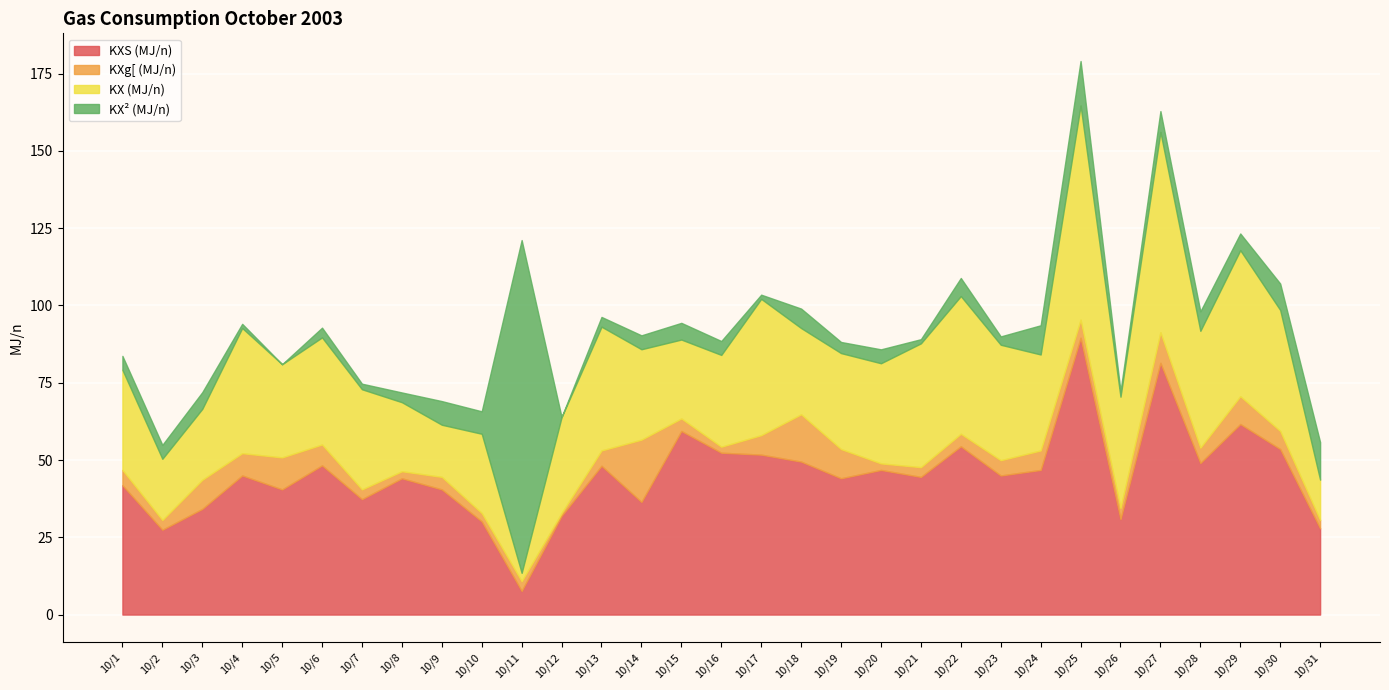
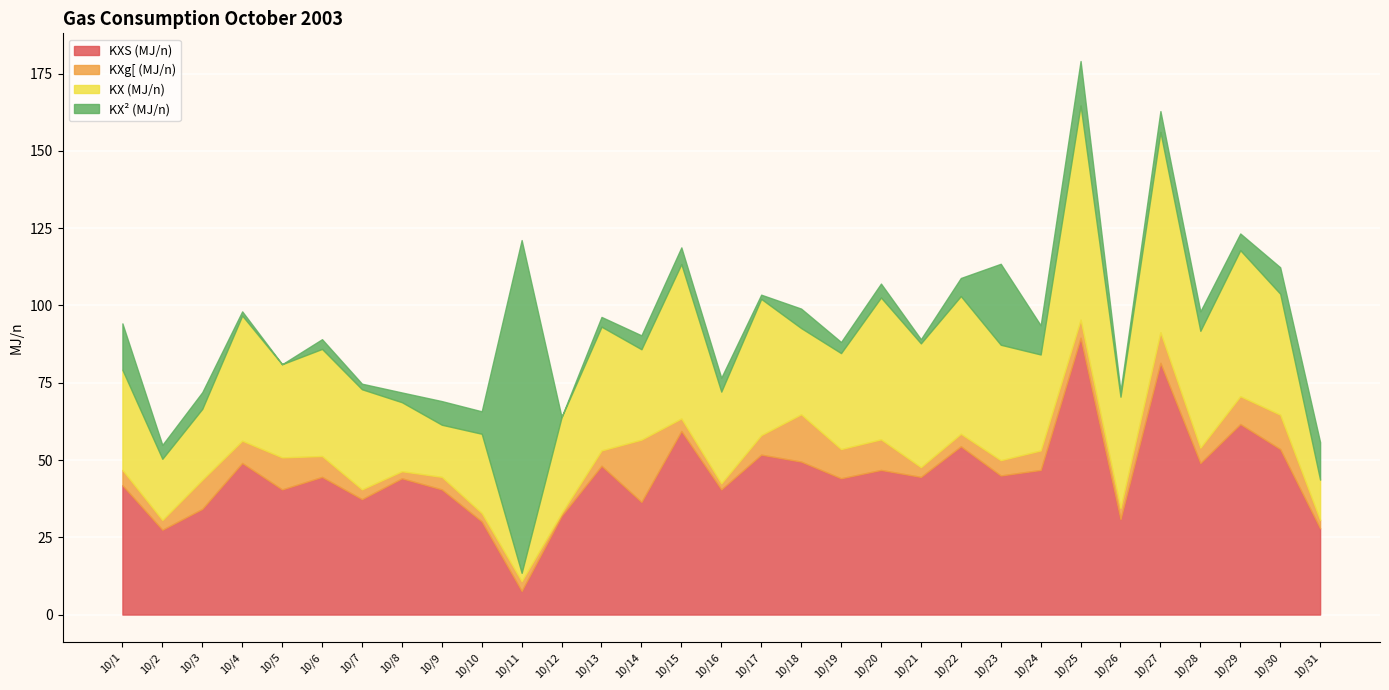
  {
    "KXS (MJ/n)": {
      "10/1": 42,
      "10/2": 27,
      "10/3": 34,
-     "10/4": 45,
+     "10/4": 49,
      "10/5": 40,
-     "10/6": 48,
+     "10/6": 45,
      "10/7": 37,
      "10/8": 44,
      "10/9": 40,
      "10/10": 30,
      "10/11": 8,
      "10/12": 32,
      "10/13": 48,
      "10/14": 36,
      "10/15": 59,
-     "10/16": 52,
+     "10/16": 40,
      "10/17": 52,
      "10/18": 49,
      "10/19": 44,
      "10/20": 47,
      "10/21": 45,
      "10/22": 54,
      "10/23": 45,
      "10/24": 47,
      "10/25": 90,
      "10/26": 31,
      "10/27": 81,
      "10/28": 49,
      "10/29": 62,
      "10/30": 54,
      "10/31": 28
    },
    "KXg[ (MJ/n)": {
      "10/1": 5,
      "10/2": 3,
      "10/3": 9,
      "10/4": 7,
      "10/5": 10,
      "10/6": 7,
      "10/7": 3,
      "10/8": 2,
      "10/9": 4,
      "10/10": 3,
      "10/11": 3,
      "10/12": 1,
      "10/13": 5,
      "10/14": 20,
      "10/15": 4,
      "10/16": 2,
      "10/17": 6,
      "10/18": 15,
      "10/19": 9,
-     "10/20": 2,
+     "10/20": 10,
      "10/21": 3,
      "10/22": 4,
      "10/23": 5,
      "10/24": 6,
      "10/25": 6,
      "10/26": 4,
      "10/27": 10,
      "10/28": 5,
      "10/29": 9,
-     "10/30": 6,
+     "10/30": 11,
      "10/31": 3
    },
    "KX (MJ/n)": {
      "10/1": 32,
      "10/2": 20,
      "10/3": 23,
      "10/4": 40,
      "10/6": 35,
      "10/7": 32,
      "10/8": 22,
      "10/9": 17,
      "10/10": 26,
      "10/11": 3,
      "10/13": 40,
      "10/14": 29,
-     "10/15": 26,
+     "10/15": 50,
      "10/16": 30,
      "10/17": 44,
      "10/18": 28,
      "10/19": 31,
-     "10/20": 32,
+     "10/20": 46,
      "10/21": 40,
      "10/22": 45,
      "10/23": 37,
      "10/24": 31,
      "10/25": 69,
      "10/26": 36,
      "10/27": 65,
      "10/28": 38,
      "10/29": 47,
      "10/30": 39,
      "10/31": 13
    },
    "KX² (MJ/n)": {
-     "10/1": 4,
+     "10/1": 15,
      "10/2": 4,
      "10/3": 5,
      "10/4": 1,
      "10/6": 3,
      "10/7": 2,
      "10/8": 3,
      "10/9": 8,
      "10/10": 7,
      "10/11": 108,
      "10/13": 3,
      "10/14": 4,
      "10/15": 5,
      "10/16": 4,
      "10/17": 1,
      "10/18": 6,
      "10/19": 4,
      "10/20": 4,
      "10/21": 1,
      "10/22": 6,
-     "10/23": 3,
+     "10/23": 26,
      "10/24": 9,
      "10/25": 14,
      "10/26": 2,
      "10/27": 7,
      "10/28": 6,
      "10/29": 5,
      "10/30": 9,
      "10/31": 12
    }
  }
